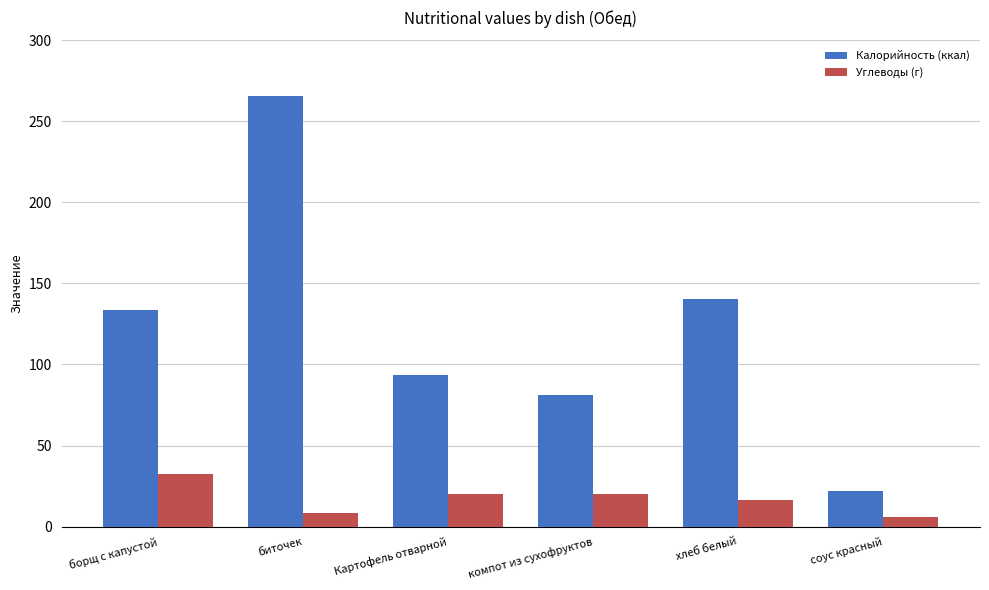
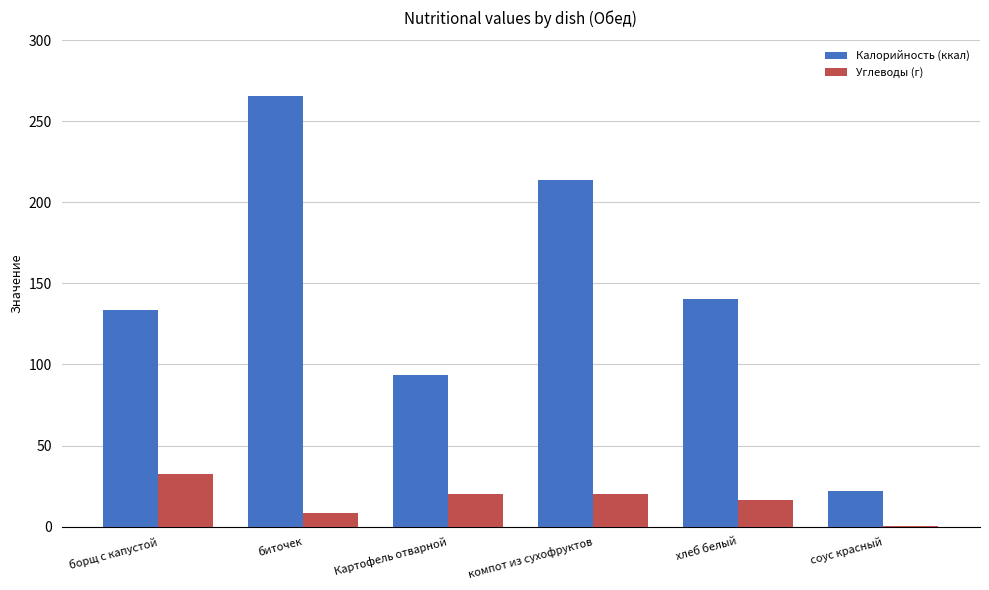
  {
    "Калорийность (ккал)": {
      "борщ с капустой": 134,
      "биточек": 266,
      "Картофель отварной": 94,
-     "компот из сухофруктов": 81,
+     "компот из сухофруктов": 214,
      "хлеб белый": 141,
      "соус красный": 22
    },
    "Углеводы (г)": {
      "борщ с капустой": 32,
      "биточек": 8,
      "Картофель отварной": 20,
      "компот из сухофруктов": 20,
      "хлеб белый": 17,
-     "соус красный": 6
+     "соус красный": 0
    }
  }
